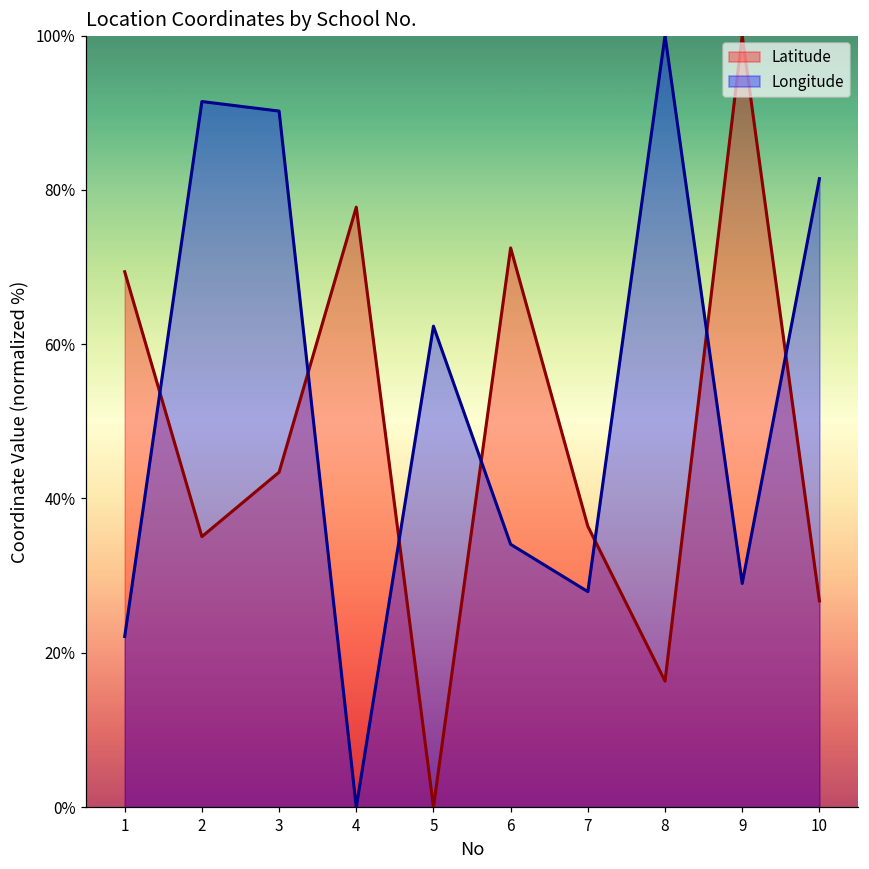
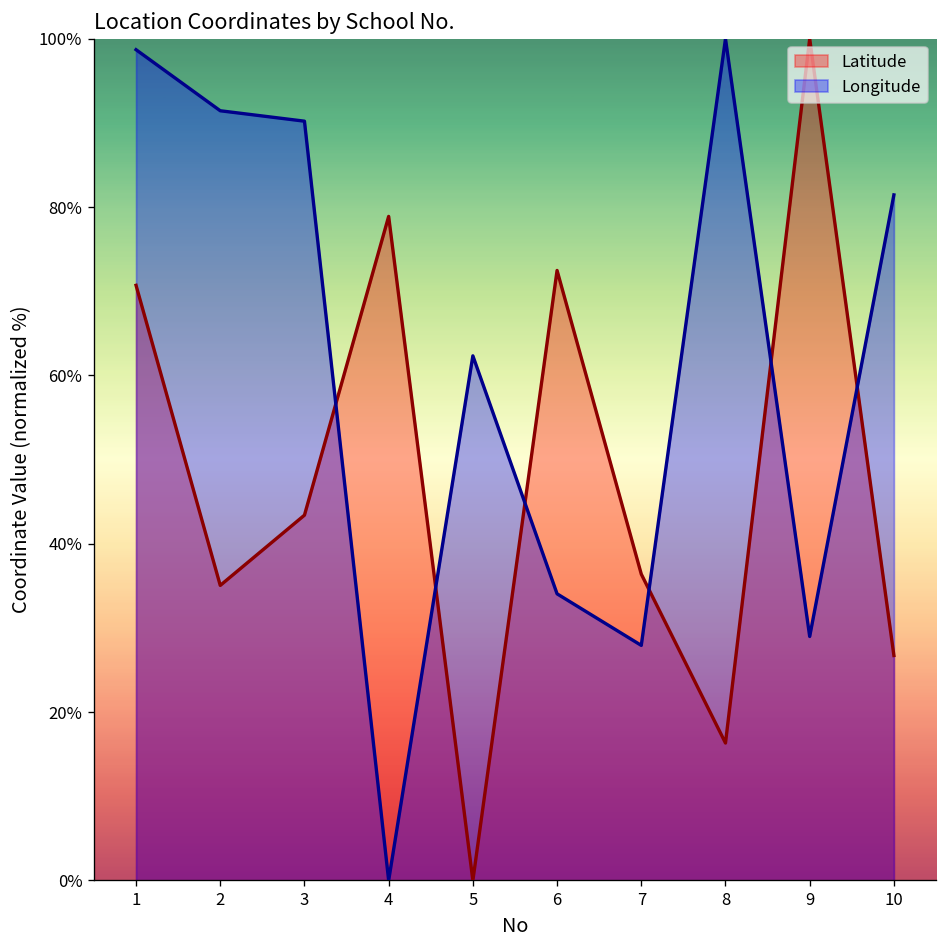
  {
    "Latitude": {
-     "1": "69%",
+     "1": "71%",
      "2": "35%",
      "3": "43%",
-     "4": "78%",
+     "4": "79%",
      "5": "0%",
      "6": "72%",
      "7": "36%",
      "8": "16%",
      "9": "100%",
      "10": "27%"
    },
    "Longitude": {
-     "1": "22%",
+     "1": "99%",
      "2": "91%",
      "3": "90%",
      "4": "0%",
      "5": "62%",
      "6": "34%",
      "7": "28%",
      "8": "100%",
      "9": "29%",
      "10": "81%"
    }
  }
